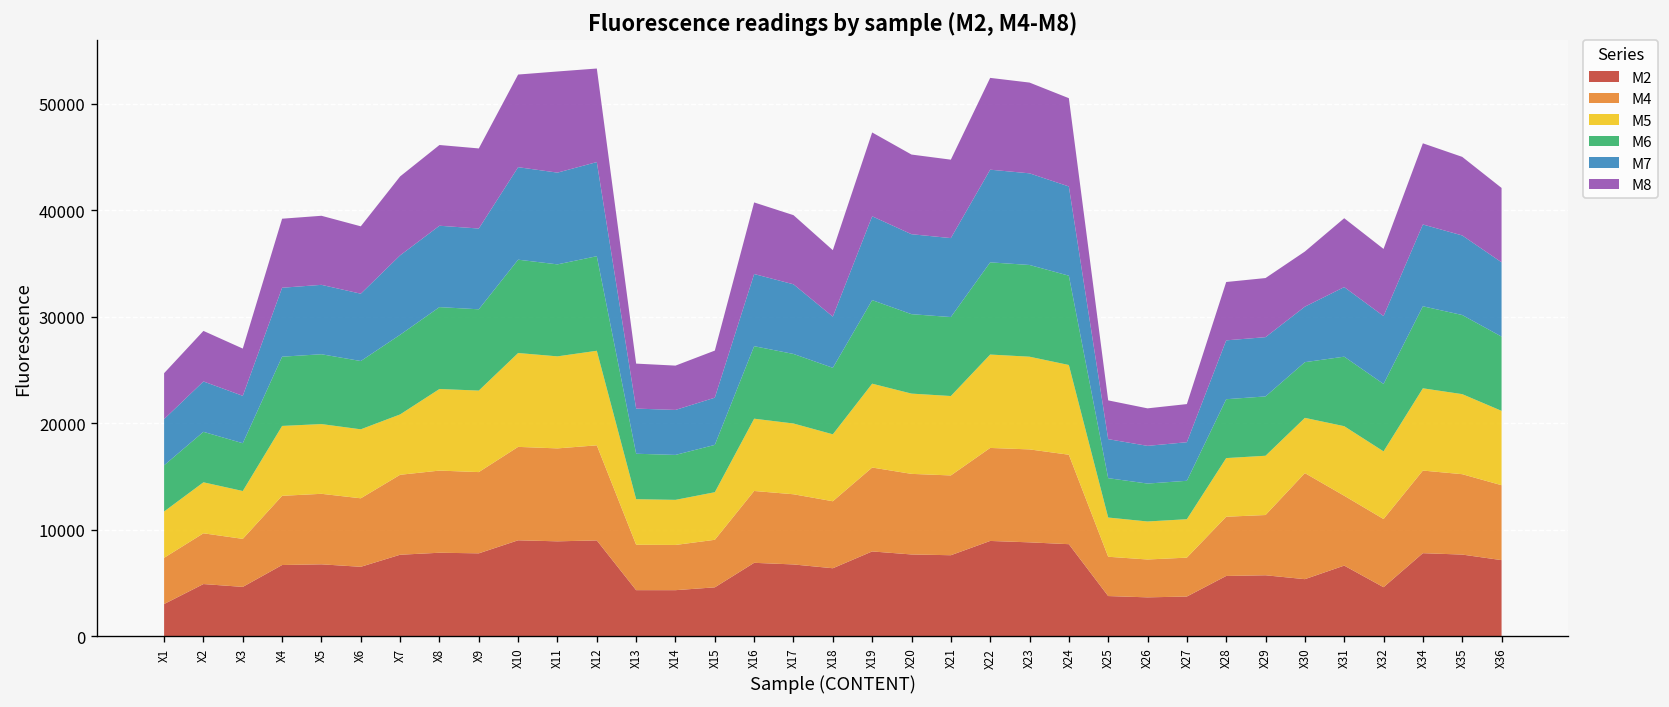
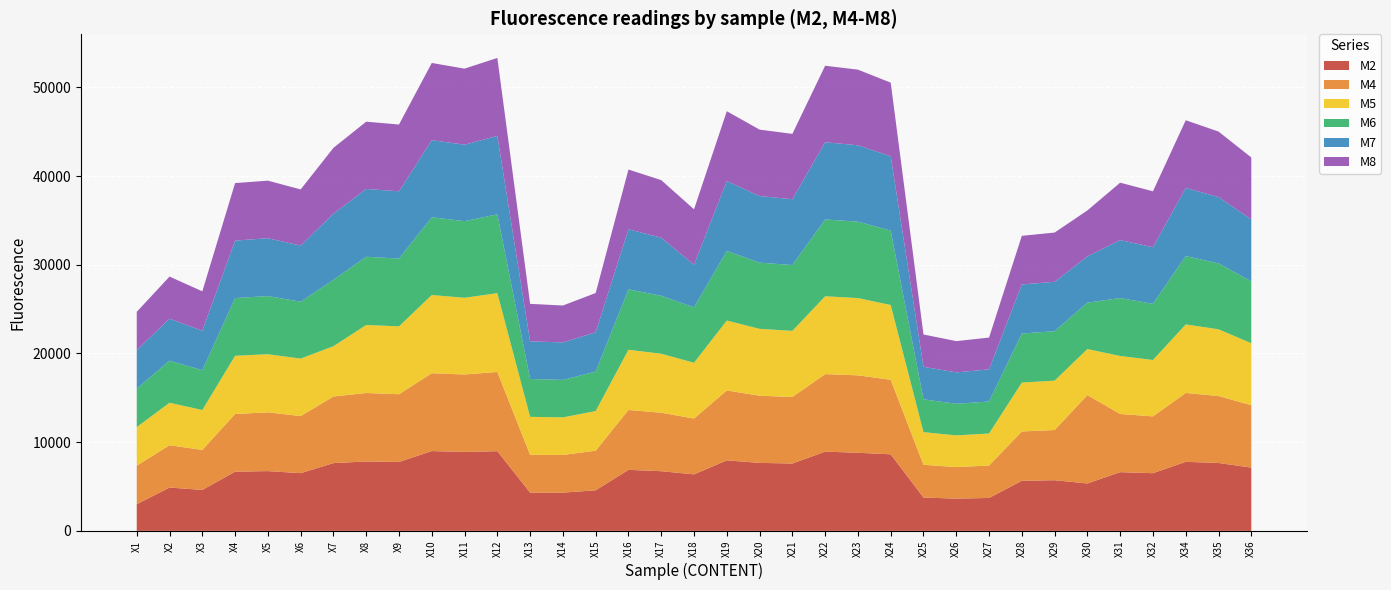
  {
    "M2": {
      "X1": 3000,
      "X2": 5000,
      "X3": 5000,
      "X4": 7000,
      "X5": 7000,
      "X6": 7000,
      "X7": 8000,
      "X8": 8000,
      "X9": 8000,
      "X10": 9000,
      "X11": 9000,
      "X12": 9000,
      "X13": 4000,
      "X14": 4000,
      "X15": 5000,
      "X16": 7000,
      "X17": 7000,
      "X18": 6000,
      "X19": 8000,
      "X20": 8000,
      "X21": 8000,
      "X22": 9000,
      "X23": 9000,
      "X24": 9000,
      "X25": 4000,
      "X26": 4000,
      "X27": 4000,
      "X28": 6000,
      "X29": 6000,
      "X30": 5000,
      "X31": 7000,
-     "X32": 5000,
+     "X32": 7000,
      "X34": 8000,
      "X35": 8000,
      "X36": 7000
    },
    "M8": {
      "X1": 4000,
      "X2": 5000,
      "X3": 4000,
      "X4": 6000,
      "X5": 6000,
      "X6": 6000,
      "X7": 7000,
      "X8": 8000,
      "X9": 8000,
      "X10": 9000,
-     "X11": 10000,
+     "X11": 9000,
      "X12": 9000,
      "X13": 4000,
      "X14": 4000,
      "X15": 4000,
      "X16": 7000,
      "X17": 6000,
      "X18": 6000,
      "X19": 8000,
      "X20": 7000,
      "X21": 7000,
      "X22": 9000,
      "X23": 9000,
      "X24": 8000,
      "X25": 4000,
      "X26": 4000,
      "X27": 4000,
      "X28": 5000,
      "X29": 6000,
      "X30": 5000,
      "X31": 6000,
      "X32": 6000,
      "X34": 8000,
      "X35": 7000,
      "X36": 7000
    }
  }
